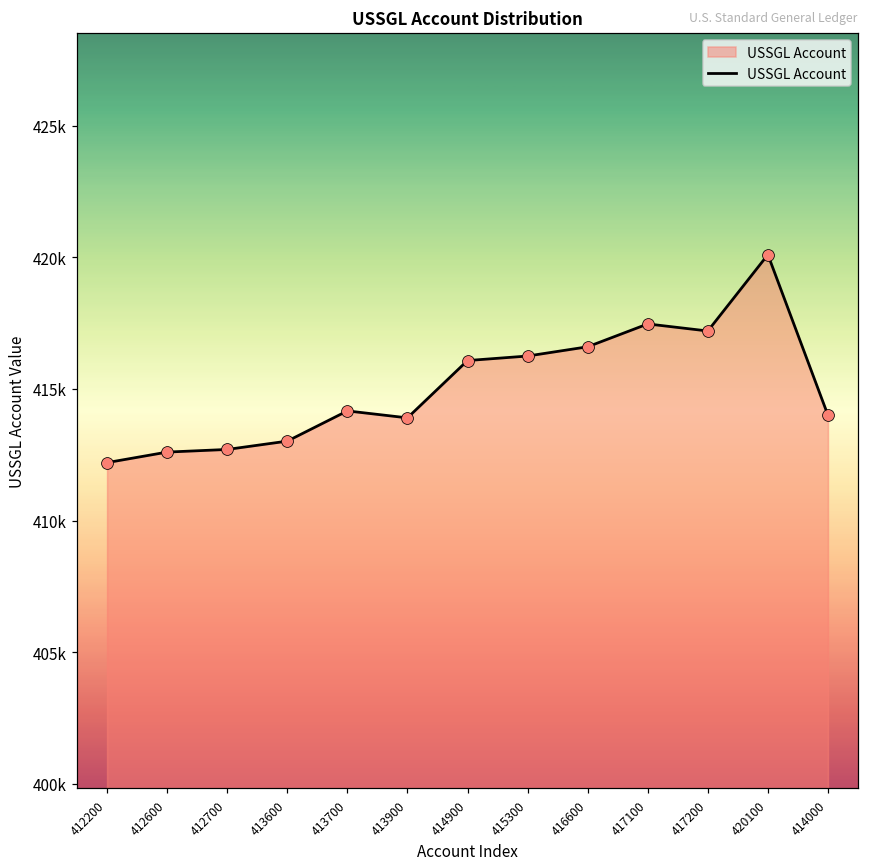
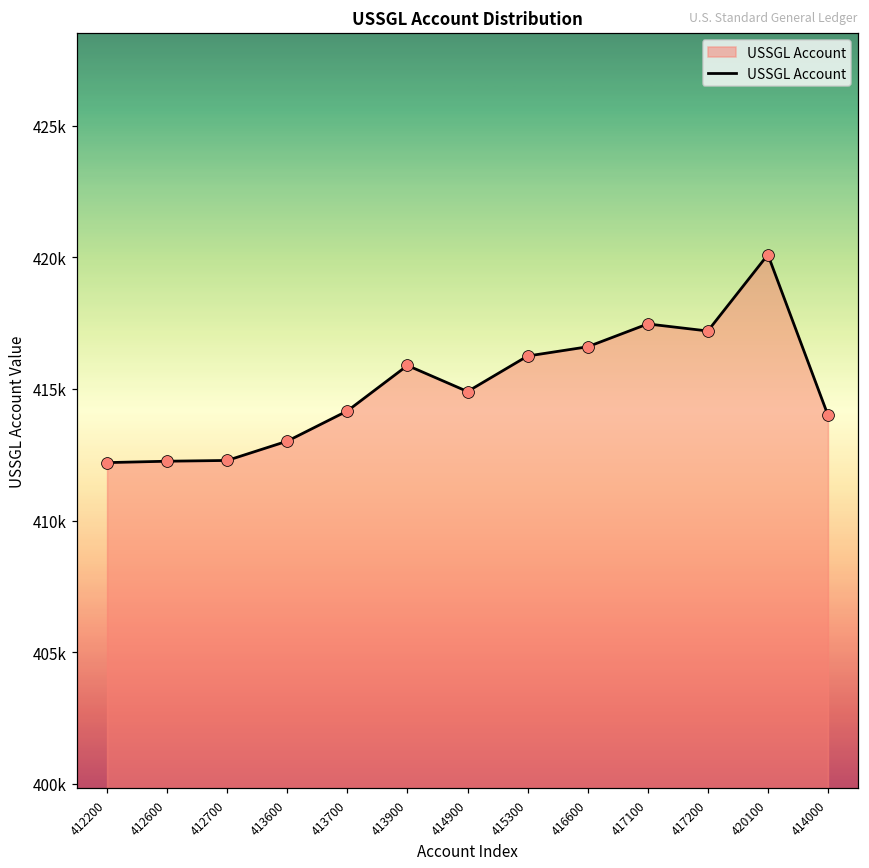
  {
    "412200": 412200,
-   "412600": 412600,
-   "412700": 412700,
+   "412600": 412300,
+   "412700": 412300,
    "413600": 413000,
    "413700": 414200,
-   "413900": 413900,
-   "414900": 416100,
+   "413900": 415900,
+   "414900": 414900,
    "415300": 416200,
    "416600": 416600,
    "417100": 417500,
    "417200": 417200,
    "420100": 420100,
    "414000": 414000
  }
